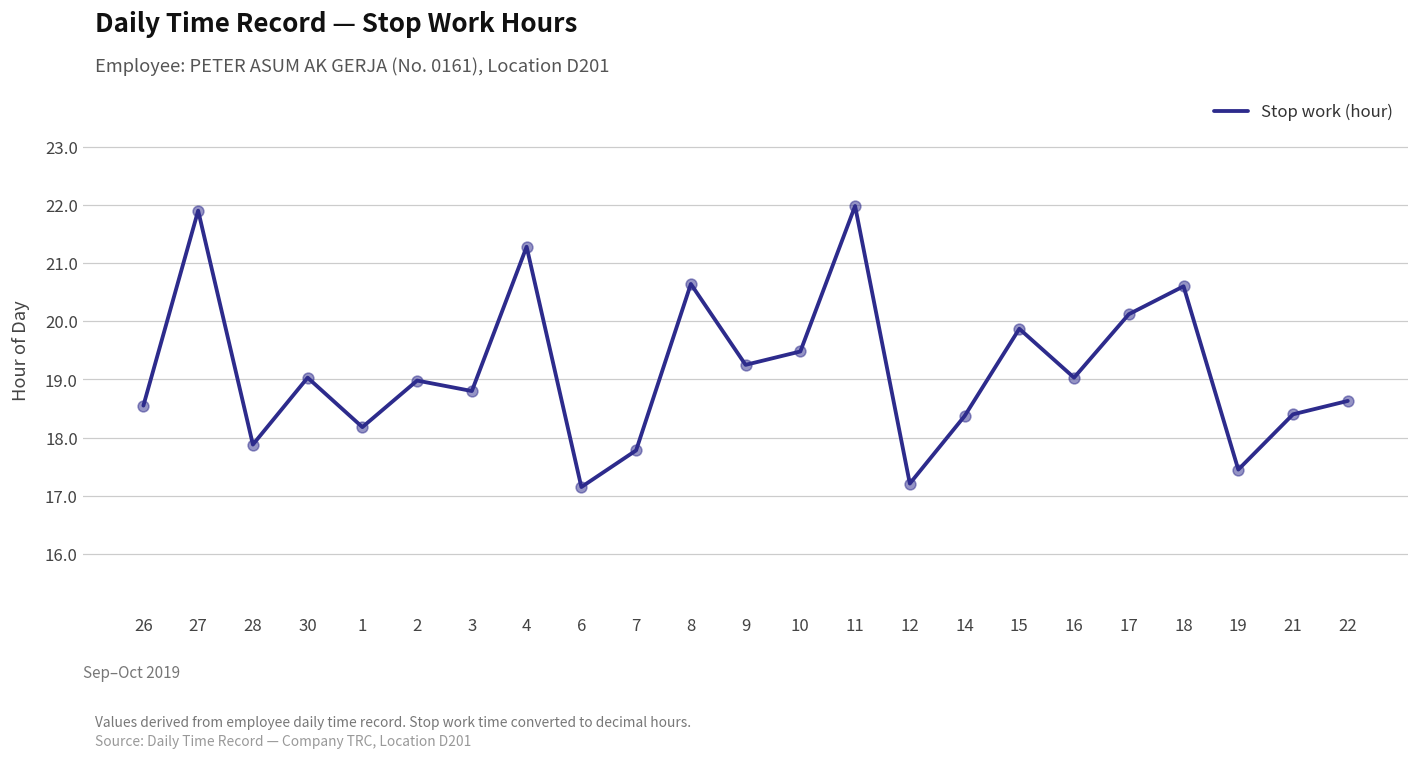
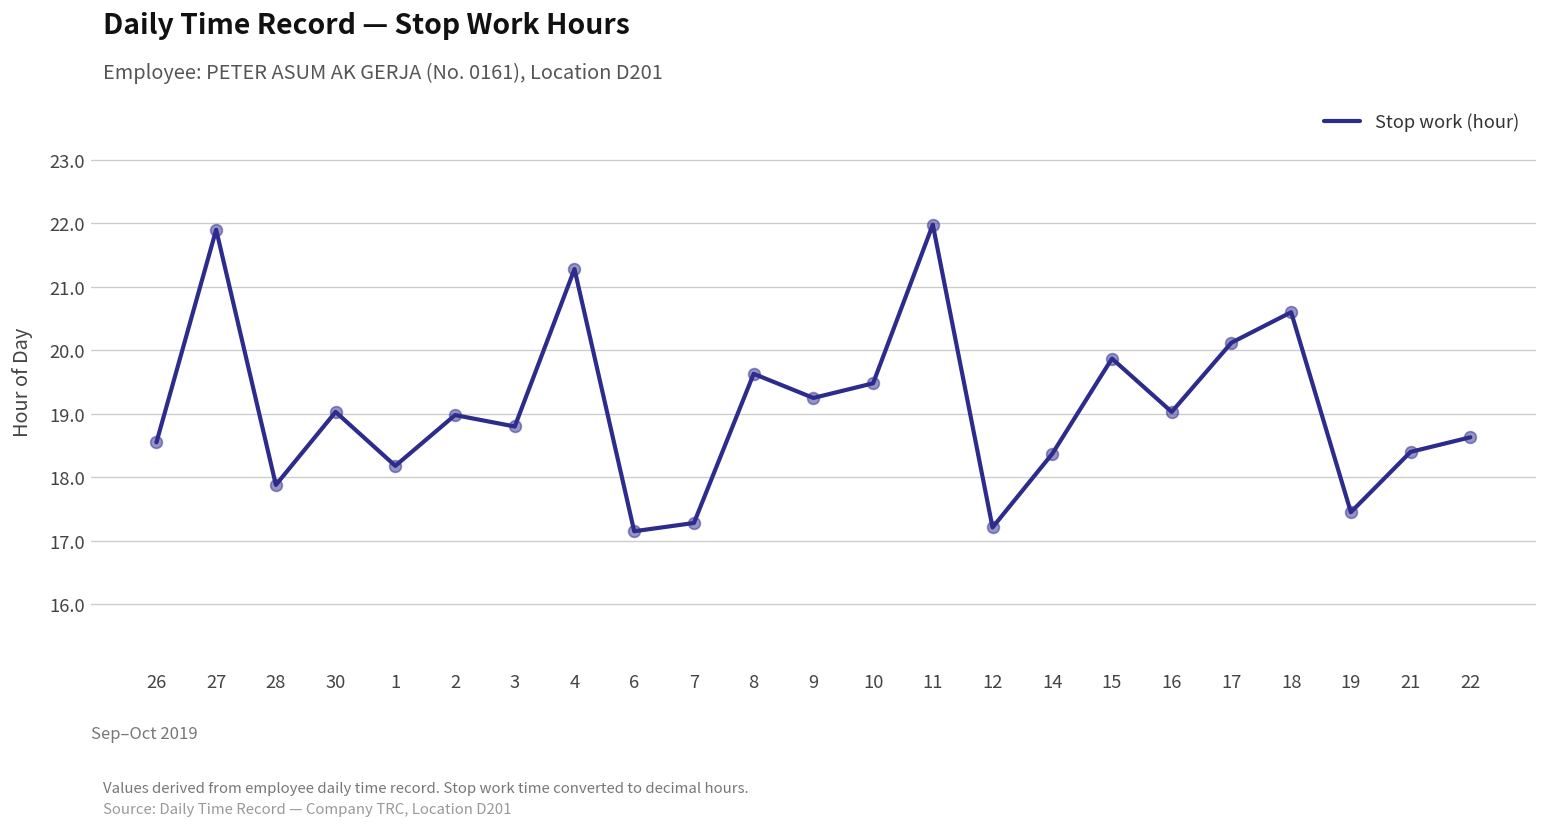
  {
    "26": 18.6,
    "27": 21.9,
    "28": 17.9,
    "30": 19.0,
    "1": 18.2,
    "2": 19.0,
    "3": 18.8,
    "4": 21.3,
    "6": 17.2,
-   "7": 17.8,
-   "8": 20.6,
+   "7": 17.3,
+   "8": 19.6,
    "9": 19.3,
    "10": 19.5,
    "11": 22.0,
    "12": 17.2,
    "14": 18.4,
    "15": 19.9,
    "16": 19.0,
    "17": 20.1,
    "18": 20.6,
    "19": 17.5,
    "21": 18.4,
    "22": 18.6
  }
